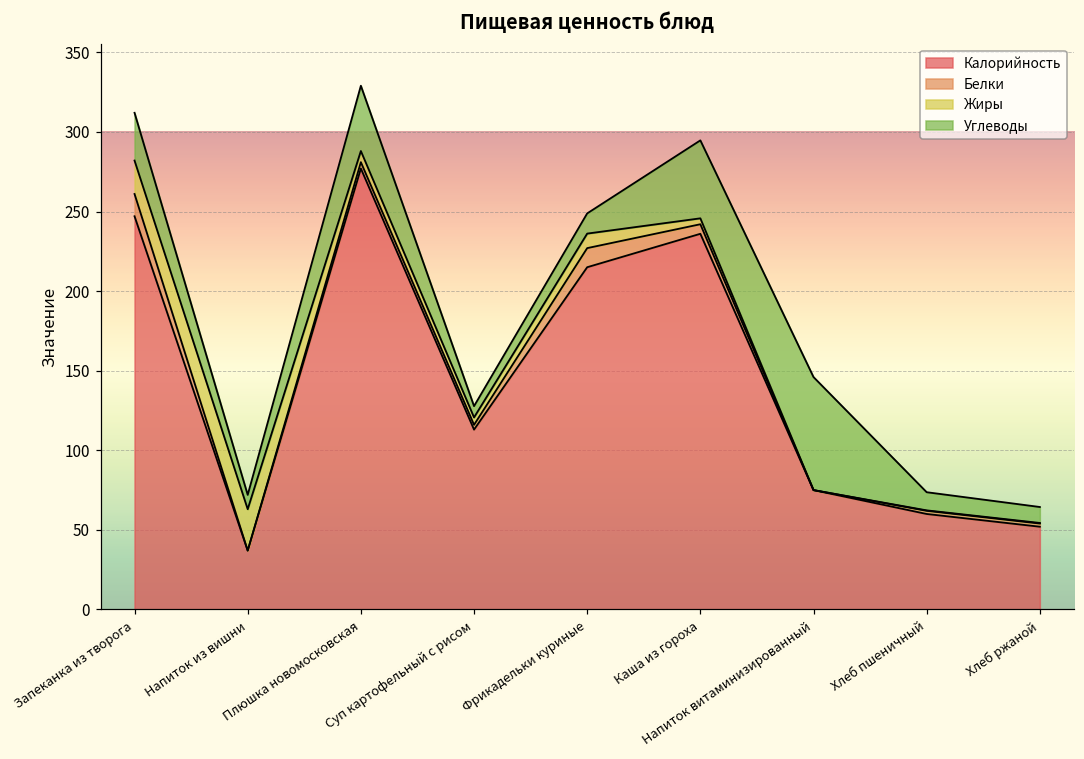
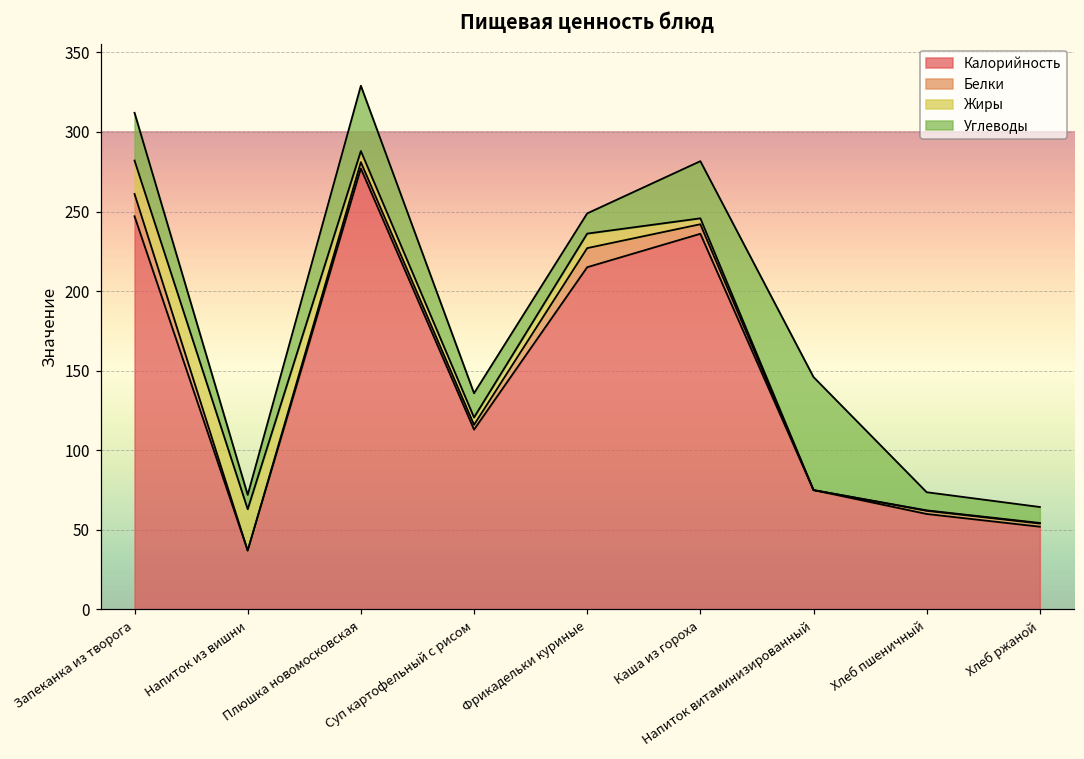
  {
    "Жиры": {
      "Запеканка из творога": 21,
      "Напиток из вишни": 26,
      "Плюшка новомосковская": 7,
      "Суп картофельный с рисом": 5,
      "Фрикадельки куриные": 9,
      "Каша из гороха": 4
    },
    "Углеводы": {
      "Запеканка из творога": 30,
      "Напиток из вишни": 9,
      "Плюшка новомосковская": 41,
-     "Суп картофельный с рисом": 7,
+     "Суп картофельный с рисом": 15,
      "Фрикадельки куриные": 13,
-     "Каша из гороха": 49,
+     "Каша из гороха": 36,
      "Напиток витаминизированный": 71,
      "Хлеб пшеничный": 11,
      "Хлеб ржаной": 10
    }
  }
